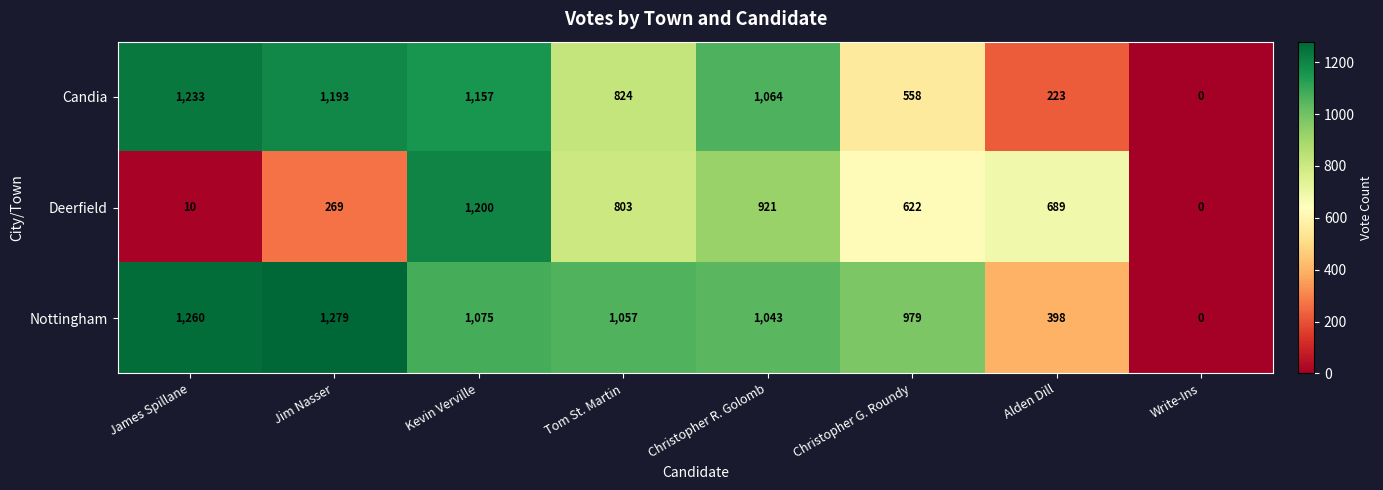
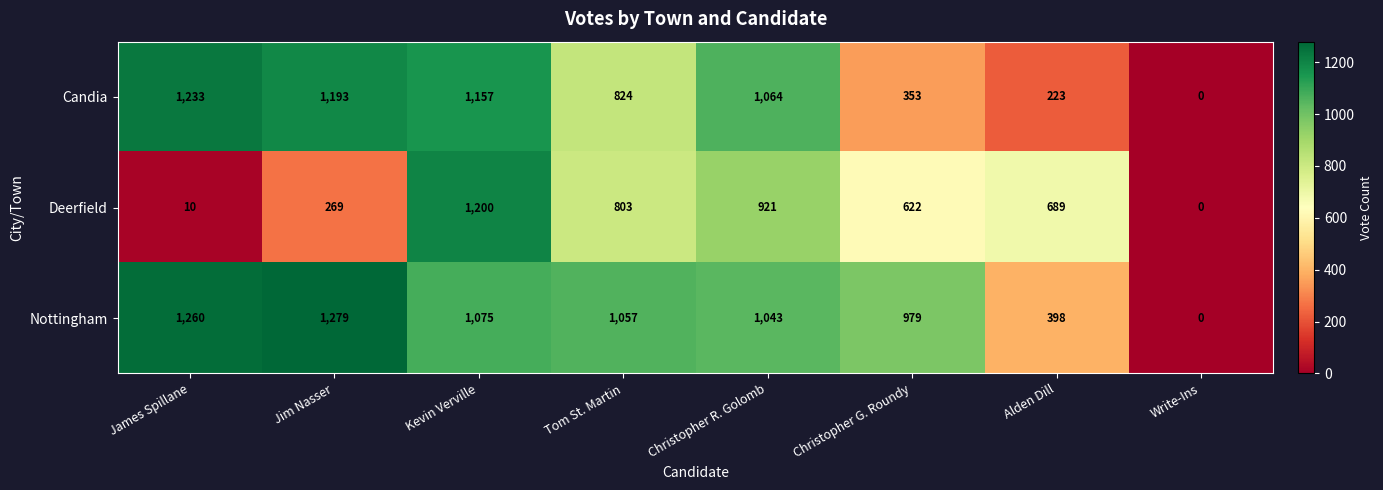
  {
    "Candia": {
      "James Spillane": "1,233",
      "Jim Nasser": "1,193",
      "Kevin Verville": "1,157",
      "Tom St. Martin": "824",
      "Christopher R. Golomb": "1,064",
-     "Christopher G. Roundy": "558",
+     "Christopher G. Roundy": "353",
      "Alden Dill": "223",
      "Write-Ins": "0"
    },
    "Deerfield": {
      "James Spillane": "10",
      "Jim Nasser": "269",
      "Kevin Verville": "1,200",
      "Tom St. Martin": "803",
      "Christopher R. Golomb": "921",
      "Christopher G. Roundy": "622",
      "Alden Dill": "689",
      "Write-Ins": "0"
    },
    "Nottingham": {
      "James Spillane": "1,260",
      "Jim Nasser": "1,279",
      "Kevin Verville": "1,075",
      "Tom St. Martin": "1,057",
      "Christopher R. Golomb": "1,043",
      "Christopher G. Roundy": "979",
      "Alden Dill": "398",
      "Write-Ins": "0"
    }
  }
